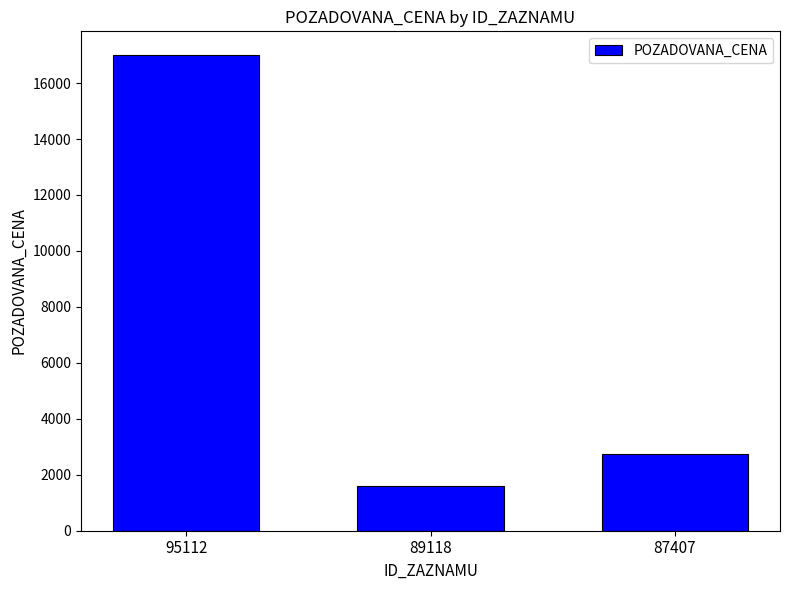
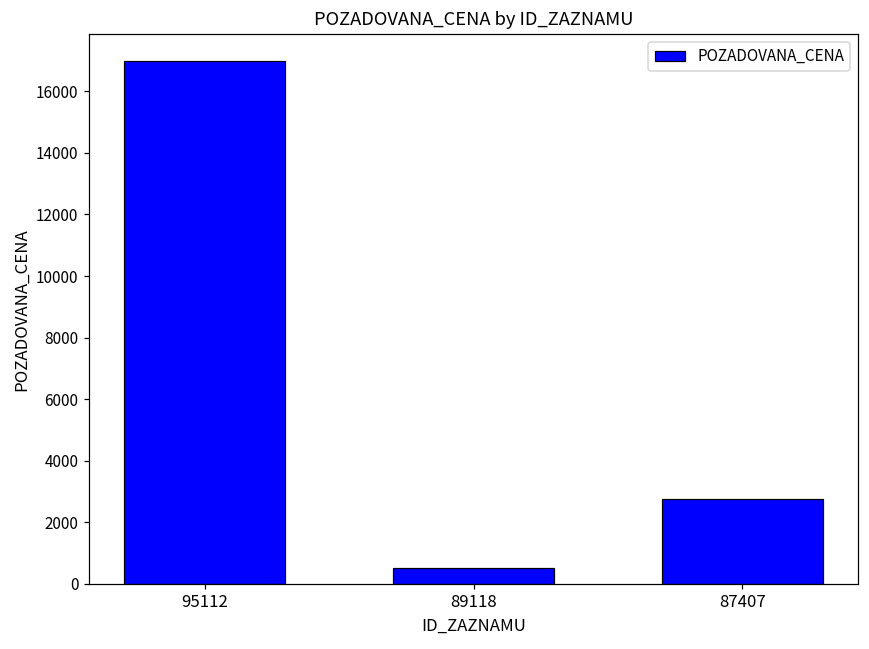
  {
    "95112": 17000,
-   "89118": 1600,
+   "89118": 500,
    "87407": 2800
  }
